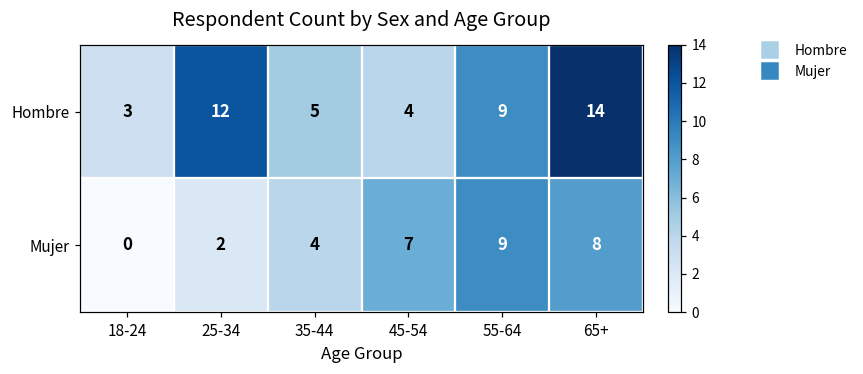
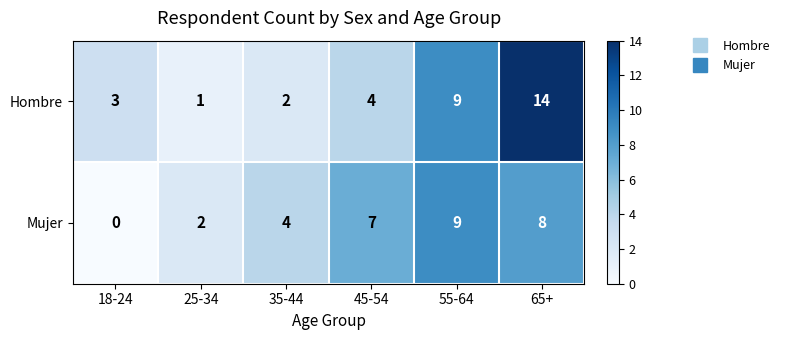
  {
    "Hombre": {
      "18-24": 3,
-     "25-34": 12,
-     "35-44": 5,
+     "25-34": 1,
+     "35-44": 2,
      "45-54": 4,
      "55-64": 9,
      "65+": 14
    },
    "Mujer": {
      "18-24": 0,
      "25-34": 2,
      "35-44": 4,
      "45-54": 7,
      "55-64": 9,
      "65+": 8
    }
  }
